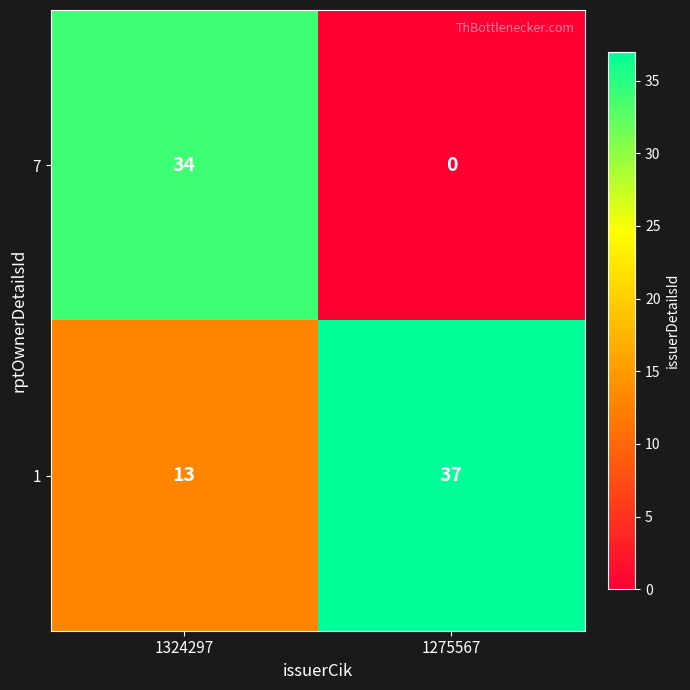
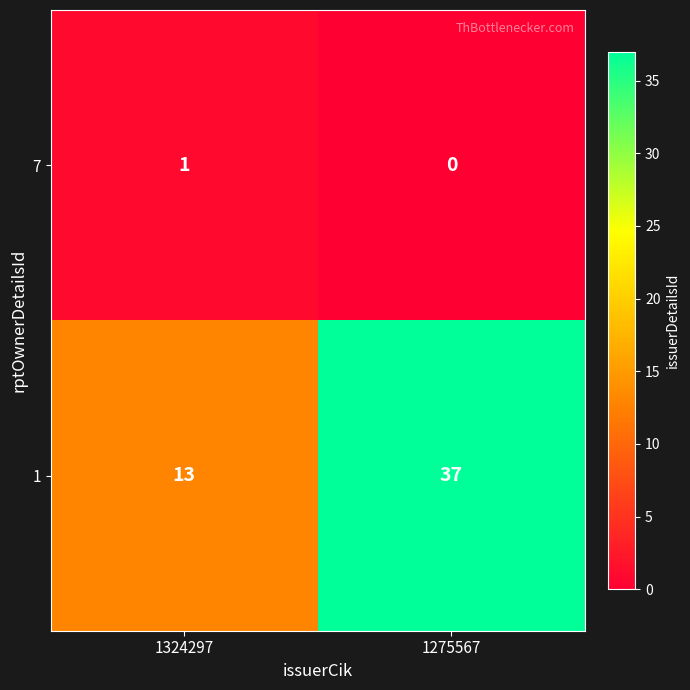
  {
    "7": {
-     "1324297": 34
+     "1324297": 1
    },
    "1": {
      "1324297": 13,
      "1275567": 37
    }
  }
